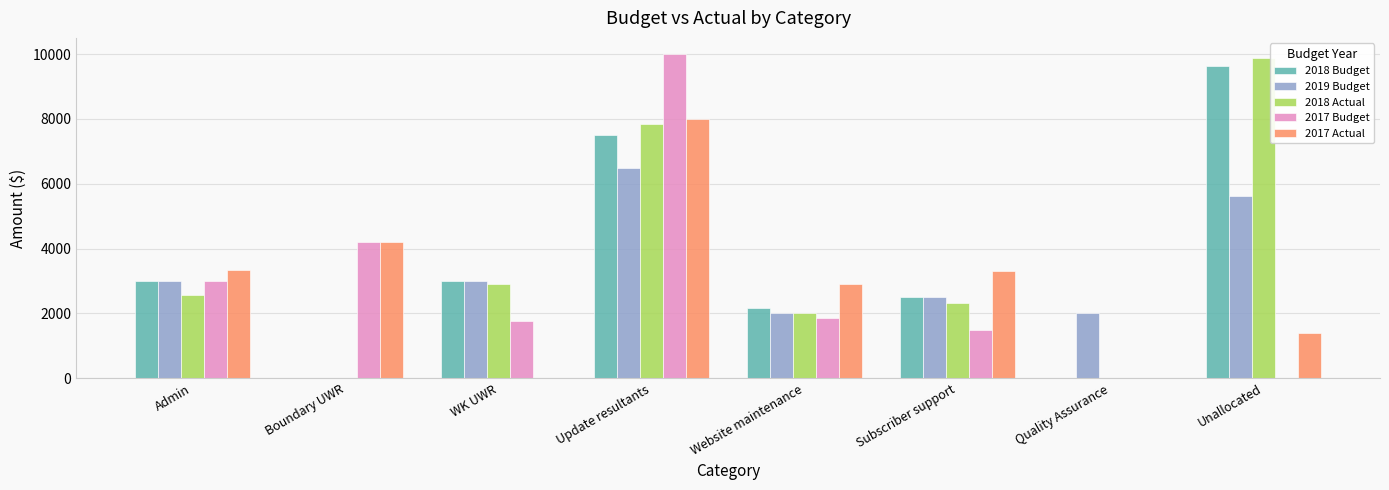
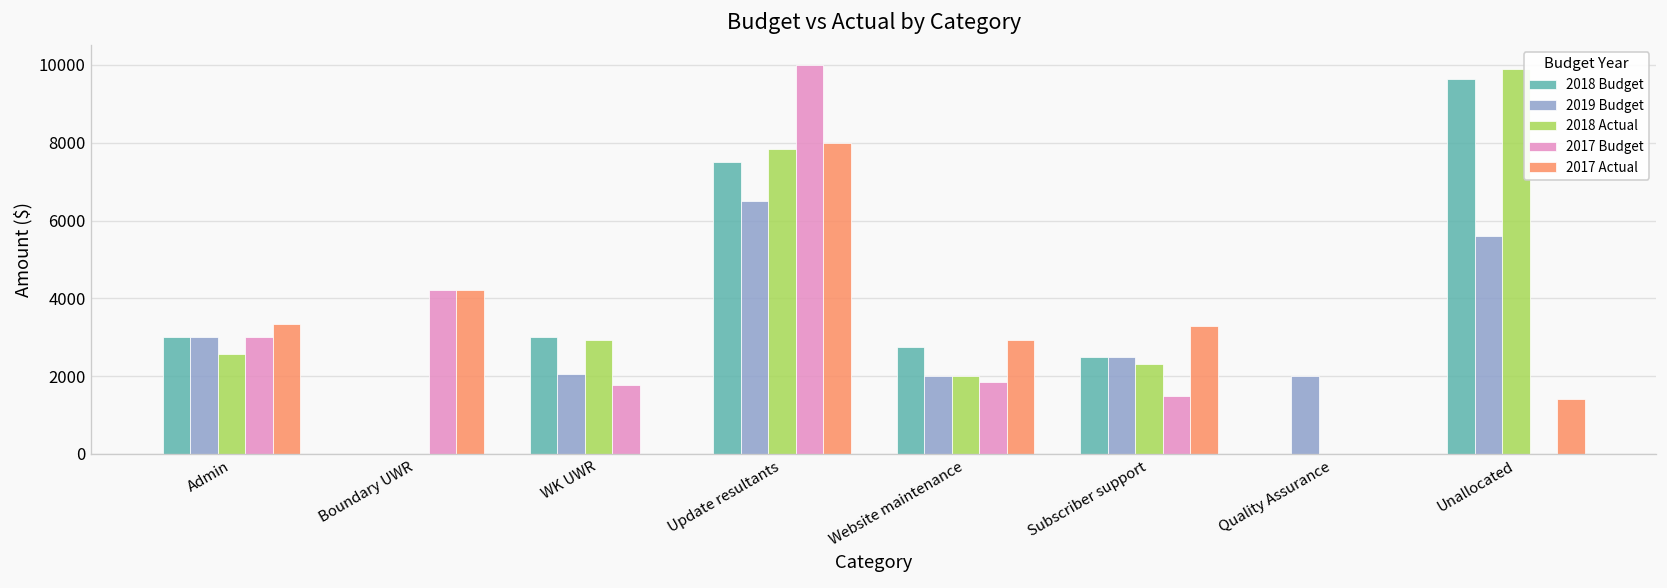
  {
    "2018 Budget": {
      "Admin": 3000,
      "Boundary UWR": 0,
      "WK UWR": 3000,
      "Update resultants": 7500,
-     "Website maintenance": 2200,
+     "Website maintenance": 2800,
      "Subscriber support": 2500,
      "Quality Assurance": 0,
      "Unallocated": 9600
    },
    "2019 Budget": {
      "Admin": 3000,
      "Boundary UWR": 0,
-     "WK UWR": 3000,
+     "WK UWR": 2100,
      "Update resultants": 6500,
      "Website maintenance": 2000,
      "Subscriber support": 2500,
      "Quality Assurance": 2000,
      "Unallocated": 5600
    },
    "2018 Actual": {
      "Admin": 2600,
      "Boundary UWR": 0,
      "WK UWR": 2900,
      "Update resultants": 7900,
      "Website maintenance": 2000,
      "Subscriber support": 2300,
      "Quality Assurance": 0,
      "Unallocated": 9900
    },
    "2017 Budget": {
      "Admin": 3000,
      "Boundary UWR": 4200,
      "WK UWR": 1800,
      "Update resultants": 10000,
      "Website maintenance": 1900,
      "Subscriber support": 1500,
      "Quality Assurance": 0,
      "Unallocated": 0
    },
    "2017 Actual": {
      "Admin": 3300,
      "Boundary UWR": 4200,
      "WK UWR": 0,
      "Update resultants": 8000,
      "Website maintenance": 2900,
      "Subscriber support": 3300,
      "Quality Assurance": 0,
      "Unallocated": 1400
    }
  }
